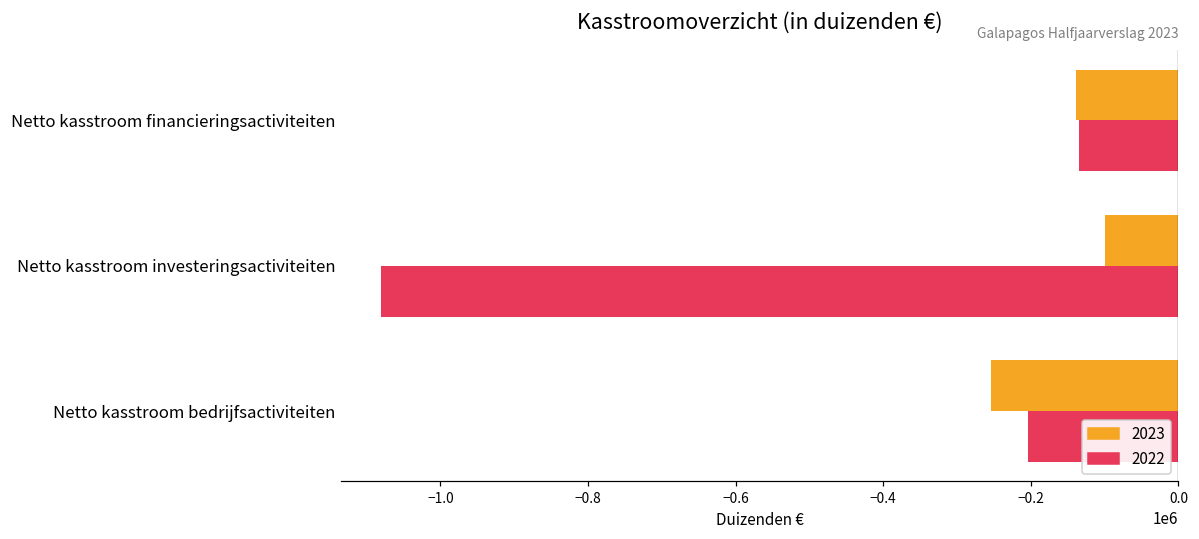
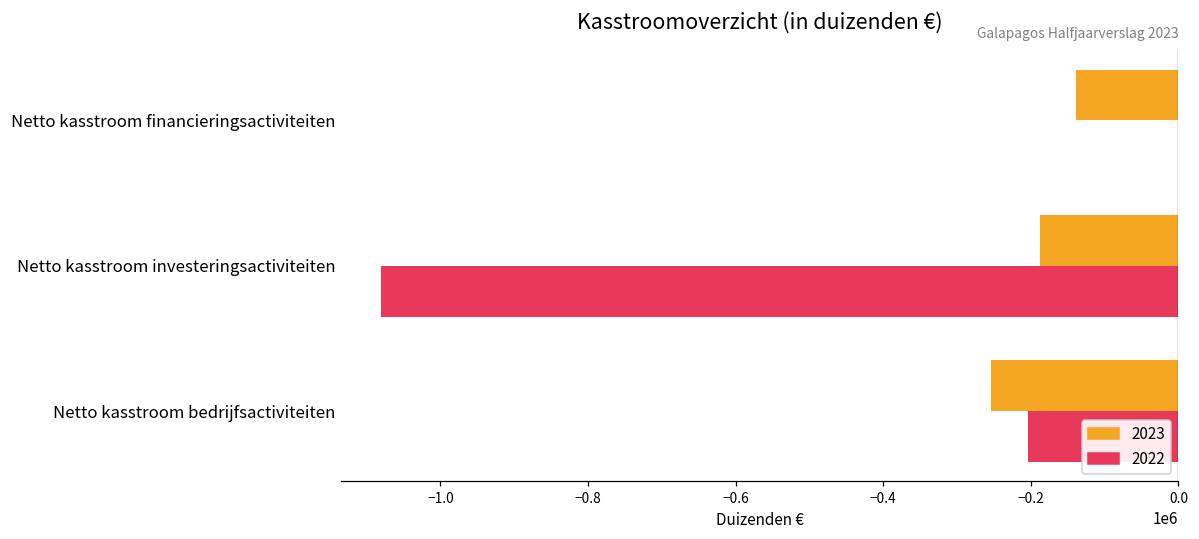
  {
    "2023": {
      "Netto kasstroom financieringsactiviteiten": -140000,
-     "Netto kasstroom investeringsactiviteiten": -100000,
+     "Netto kasstroom investeringsactiviteiten": -190000,
      "Netto kasstroom bedrijfsactiviteiten": -250000
    },
    "2022": {
-     "Netto kasstroom financieringsactiviteiten": -130000,
+     "Netto kasstroom financieringsactiviteiten": 0,
      "Netto kasstroom investeringsactiviteiten": -1080000,
      "Netto kasstroom bedrijfsactiviteiten": -200000
    }
  }
